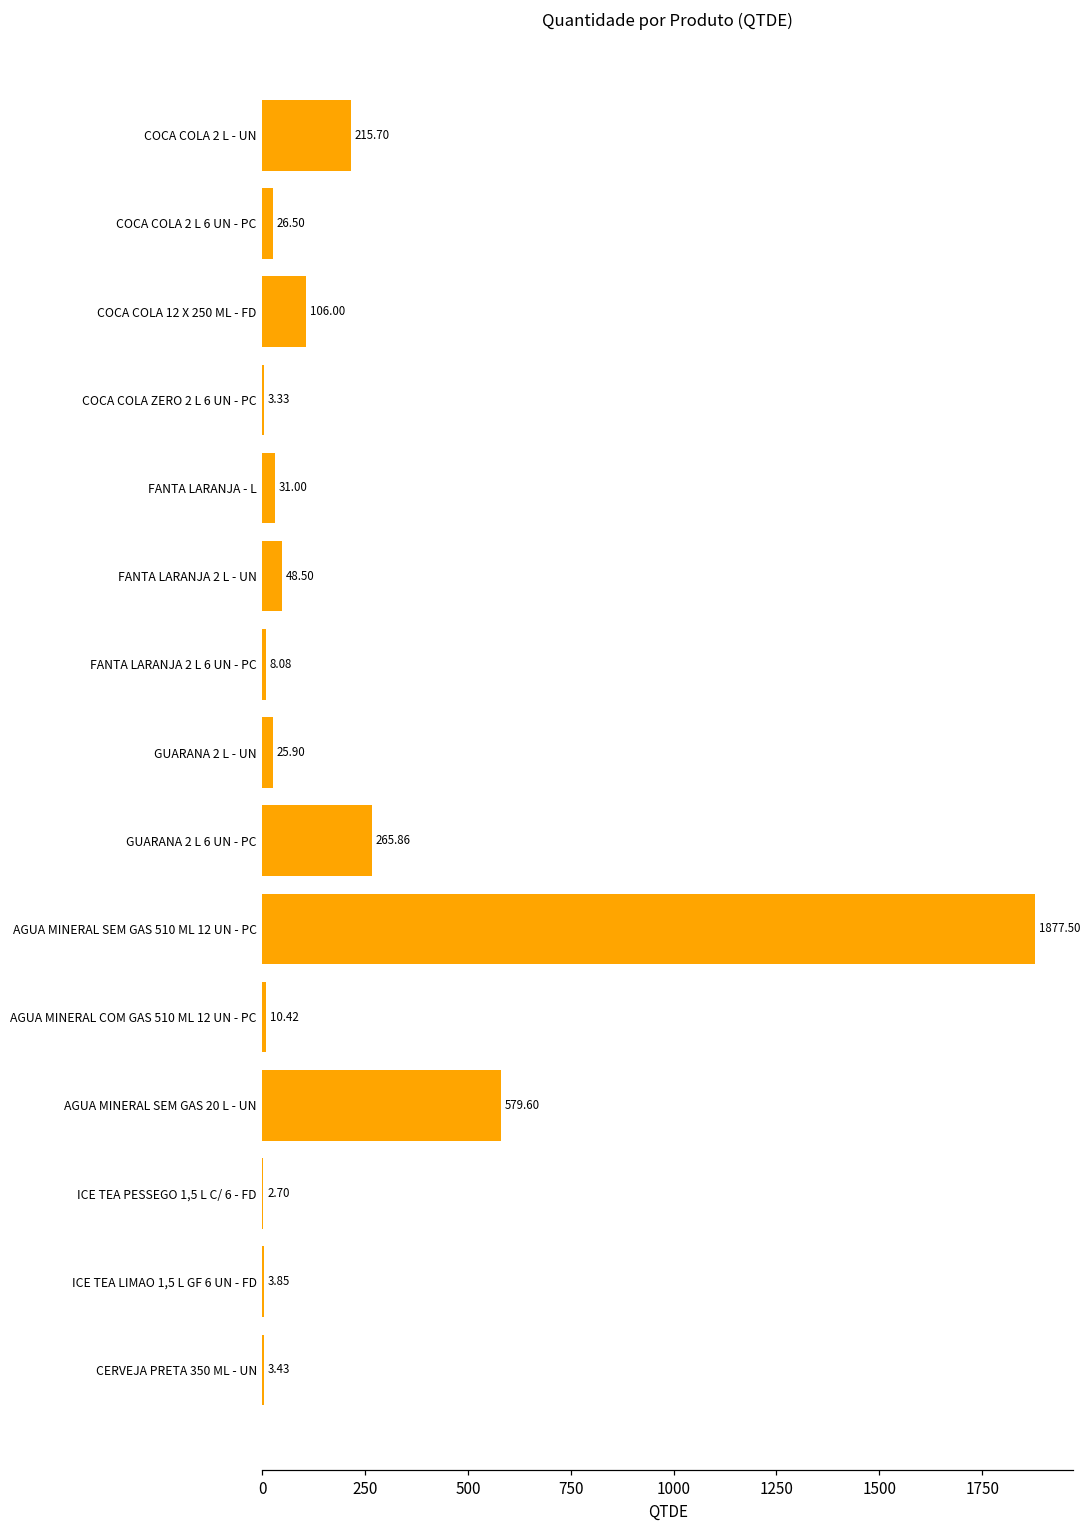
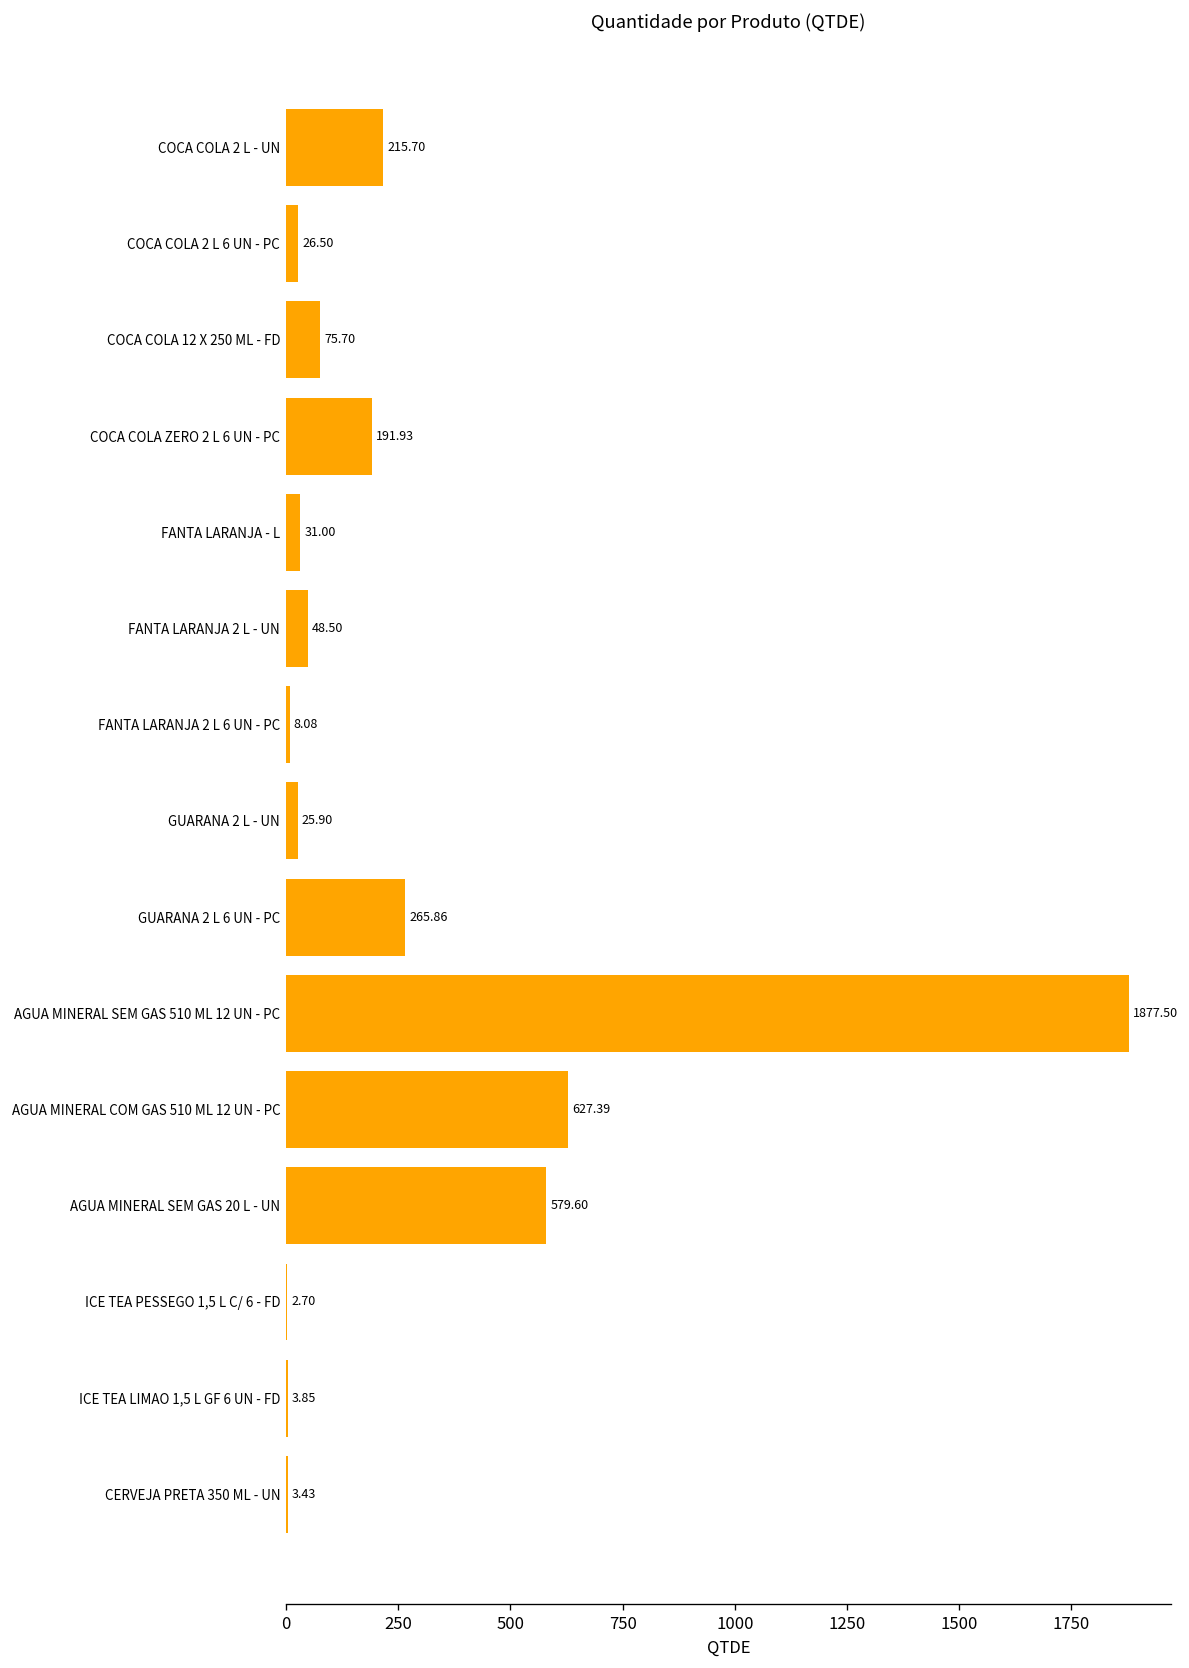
  {
    "COCA COLA 2 L - UN": 215.70,
    "COCA COLA 2 L 6 UN - PC": 26.50,
-   "COCA COLA 12 X 250 ML - FD": 106.00,
-   "COCA COLA ZERO 2 L 6 UN - PC": 3.33,
+   "COCA COLA 12 X 250 ML - FD": 75.70,
+   "COCA COLA ZERO 2 L 6 UN - PC": 191.93,
    "FANTA LARANJA - L": 31.00,
    "FANTA LARANJA 2 L - UN": 48.50,
    "FANTA LARANJA 2 L 6 UN - PC": 8.08,
    "GUARANA 2 L - UN": 25.90,
    "GUARANA 2 L 6 UN - PC": 265.86,
    "AGUA MINERAL SEM GAS 510 ML 12 UN - PC": 1877.50,
-   "AGUA MINERAL COM GAS 510 ML 12 UN - PC": 10.42,
+   "AGUA MINERAL COM GAS 510 ML 12 UN - PC": 627.39,
    "AGUA MINERAL SEM GAS 20 L - UN": 579.60,
    "ICE TEA PESSEGO 1,5 L C/ 6 - FD": 2.70,
    "ICE TEA LIMAO 1,5 L GF 6 UN - FD": 3.85,
    "CERVEJA PRETA 350 ML - UN": 3.43
  }
